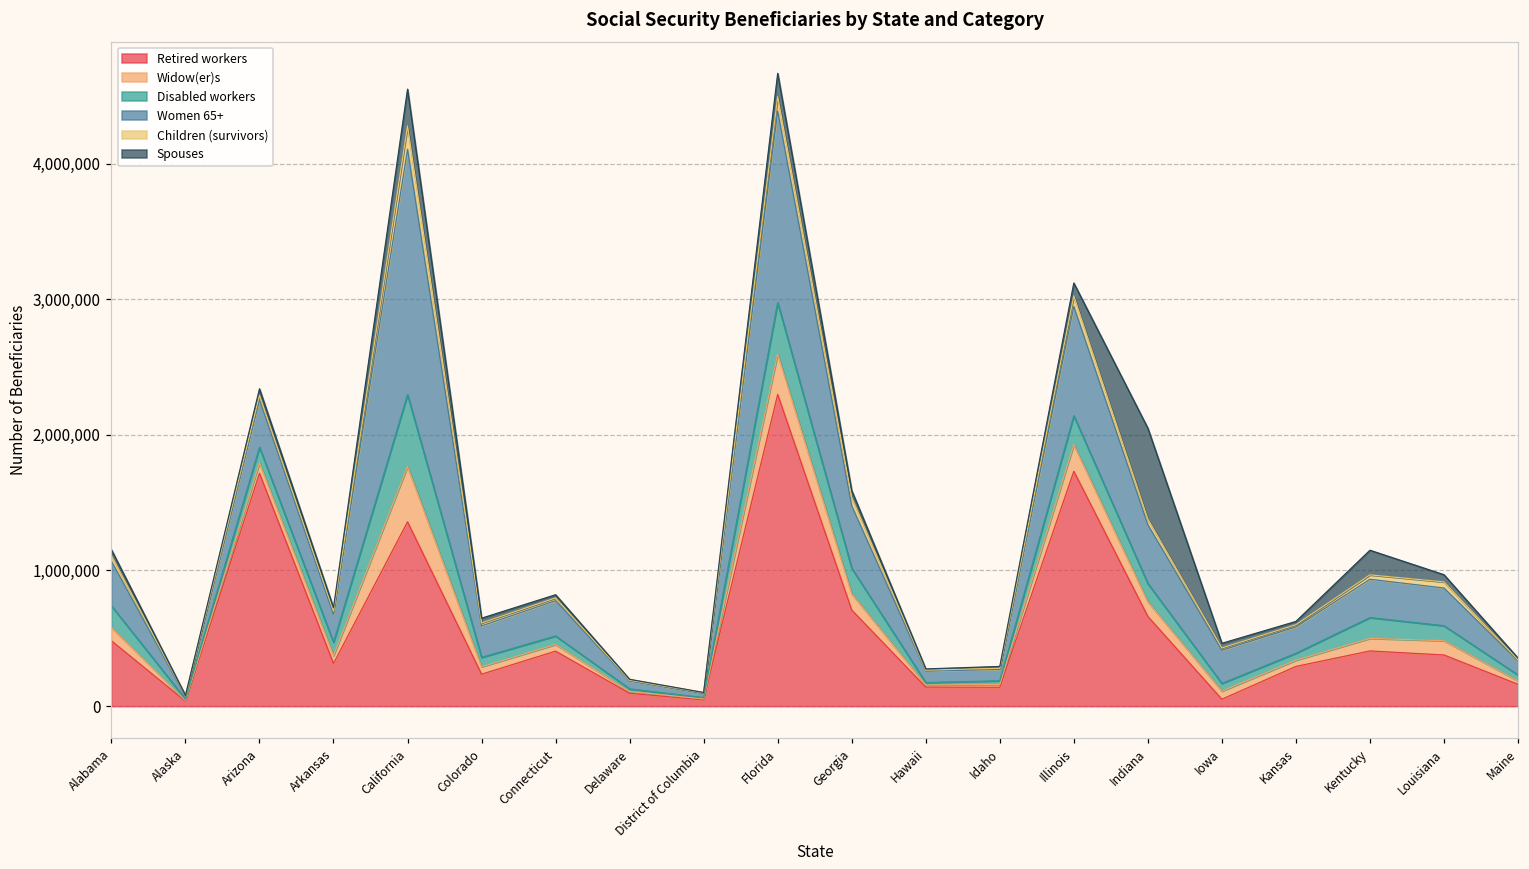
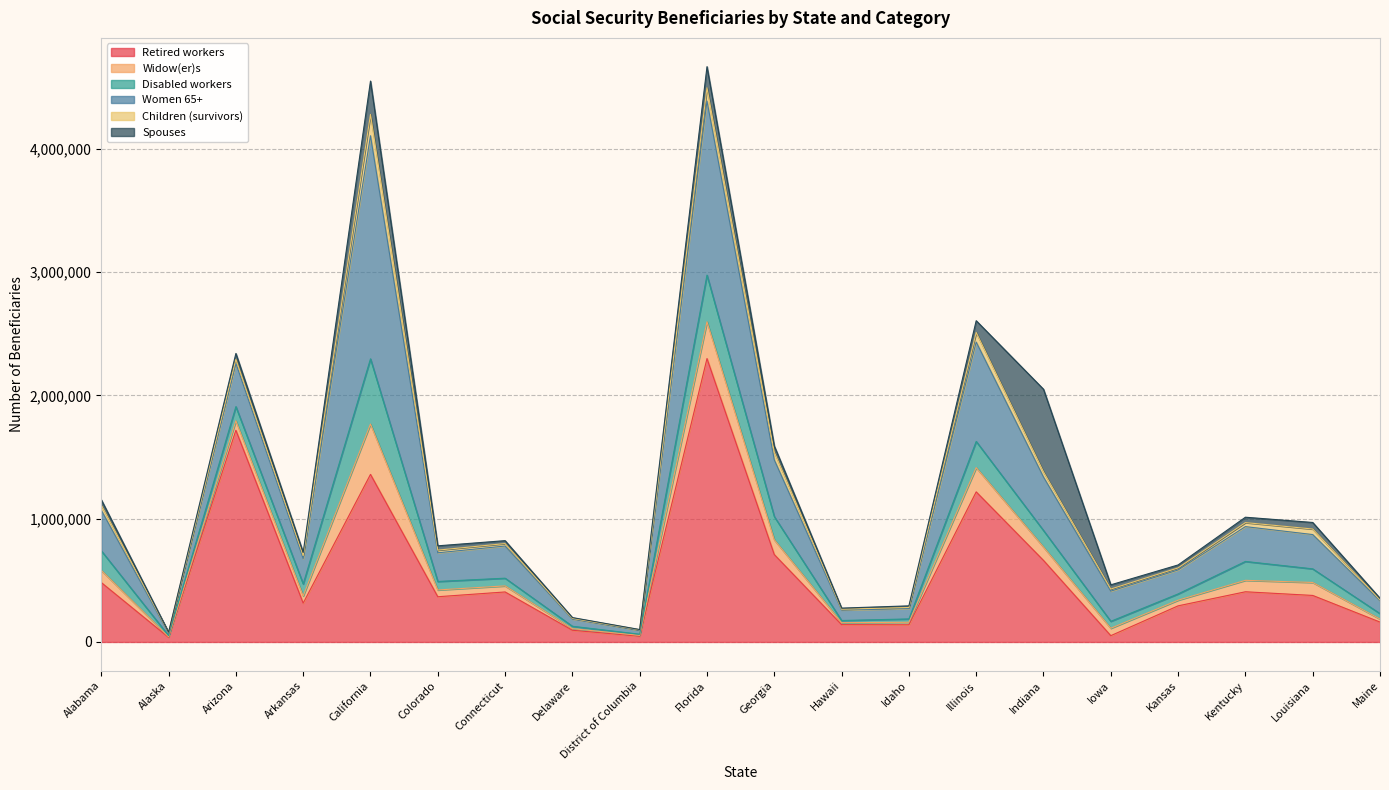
  {
    "Retired workers": {
      "Alabama": "480,000",
      "Arizona": "1,720,000",
      "Arkansas": "310,000",
      "California": "1,360,000",
-     "Colorado": "240,000",
+     "Colorado": "370,000",
      "Connecticut": "410,000",
      "Florida": "2,300,000",
      "Georgia": "710,000",
-     "Illinois": "1,730,000",
+     "Illinois": "1,220,000",
      "Indiana": "660,000",
      "Iowa": "50,000",
      "Kansas": "290,000",
      "Kentucky": "410,000",
      "Louisiana": "380,000",
      "Maine": "160,000"
    },
    "Spouses": {
      "Alabama": "40,000",
      "Arizona": "50,000",
      "Arkansas": "30,000",
      "California": "270,000",
      "Colorado": "30,000",
      "Connecticut": "20,000",
      "Florida": "170,000",
      "Georgia": "50,000",
      "Illinois": "90,000",
      "Indiana": "670,000",
      "Iowa": "30,000",
      "Kansas": "20,000",
-     "Kentucky": "180,000",
+     "Kentucky": "40,000",
      "Louisiana": "50,000"
    }
  }
